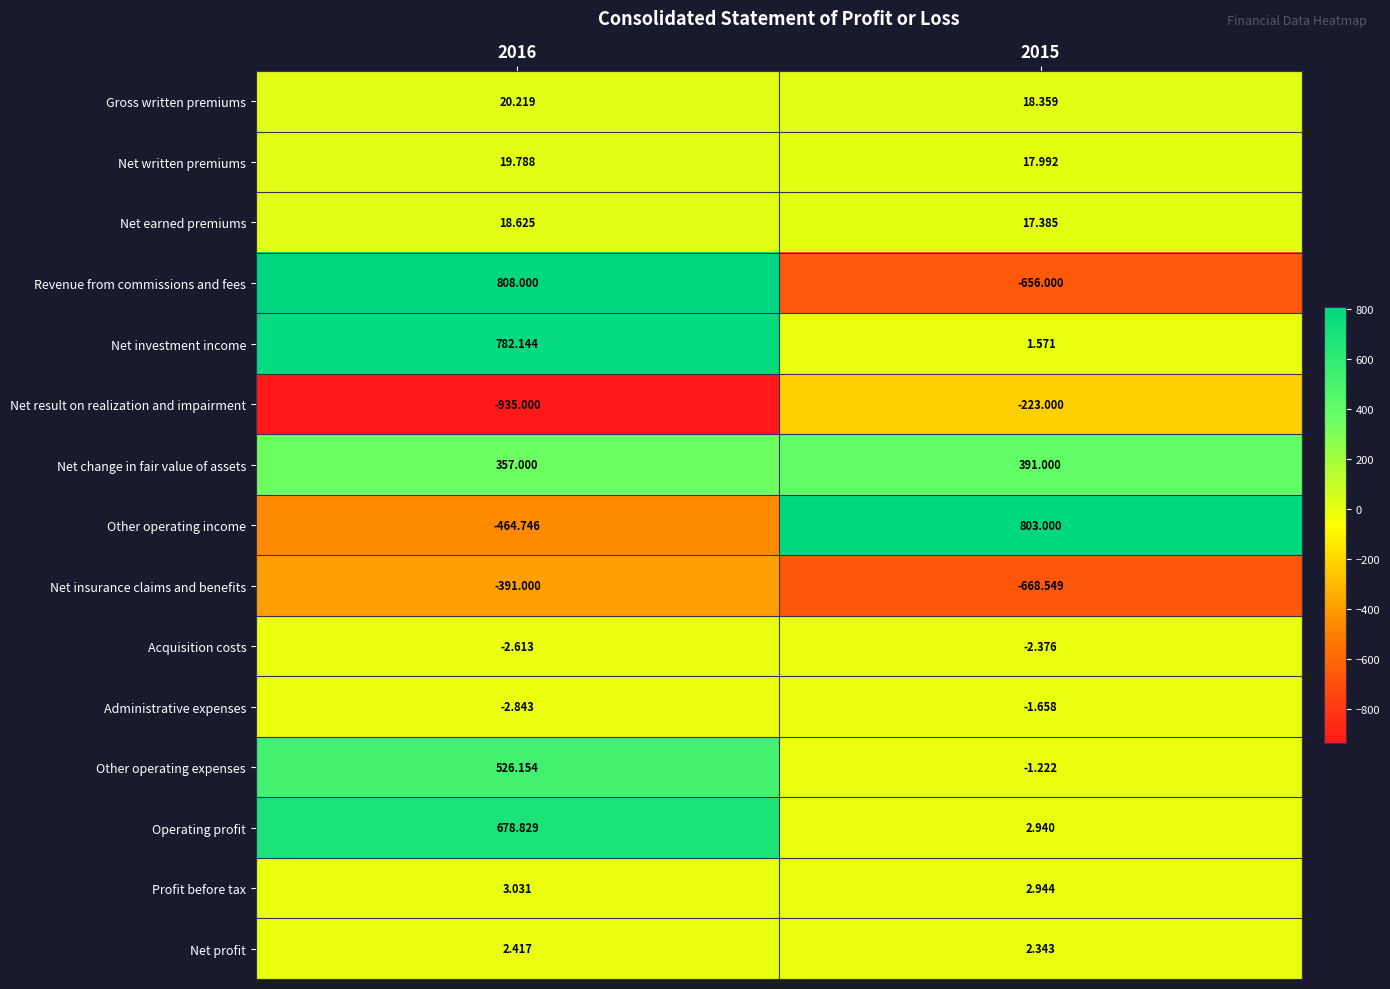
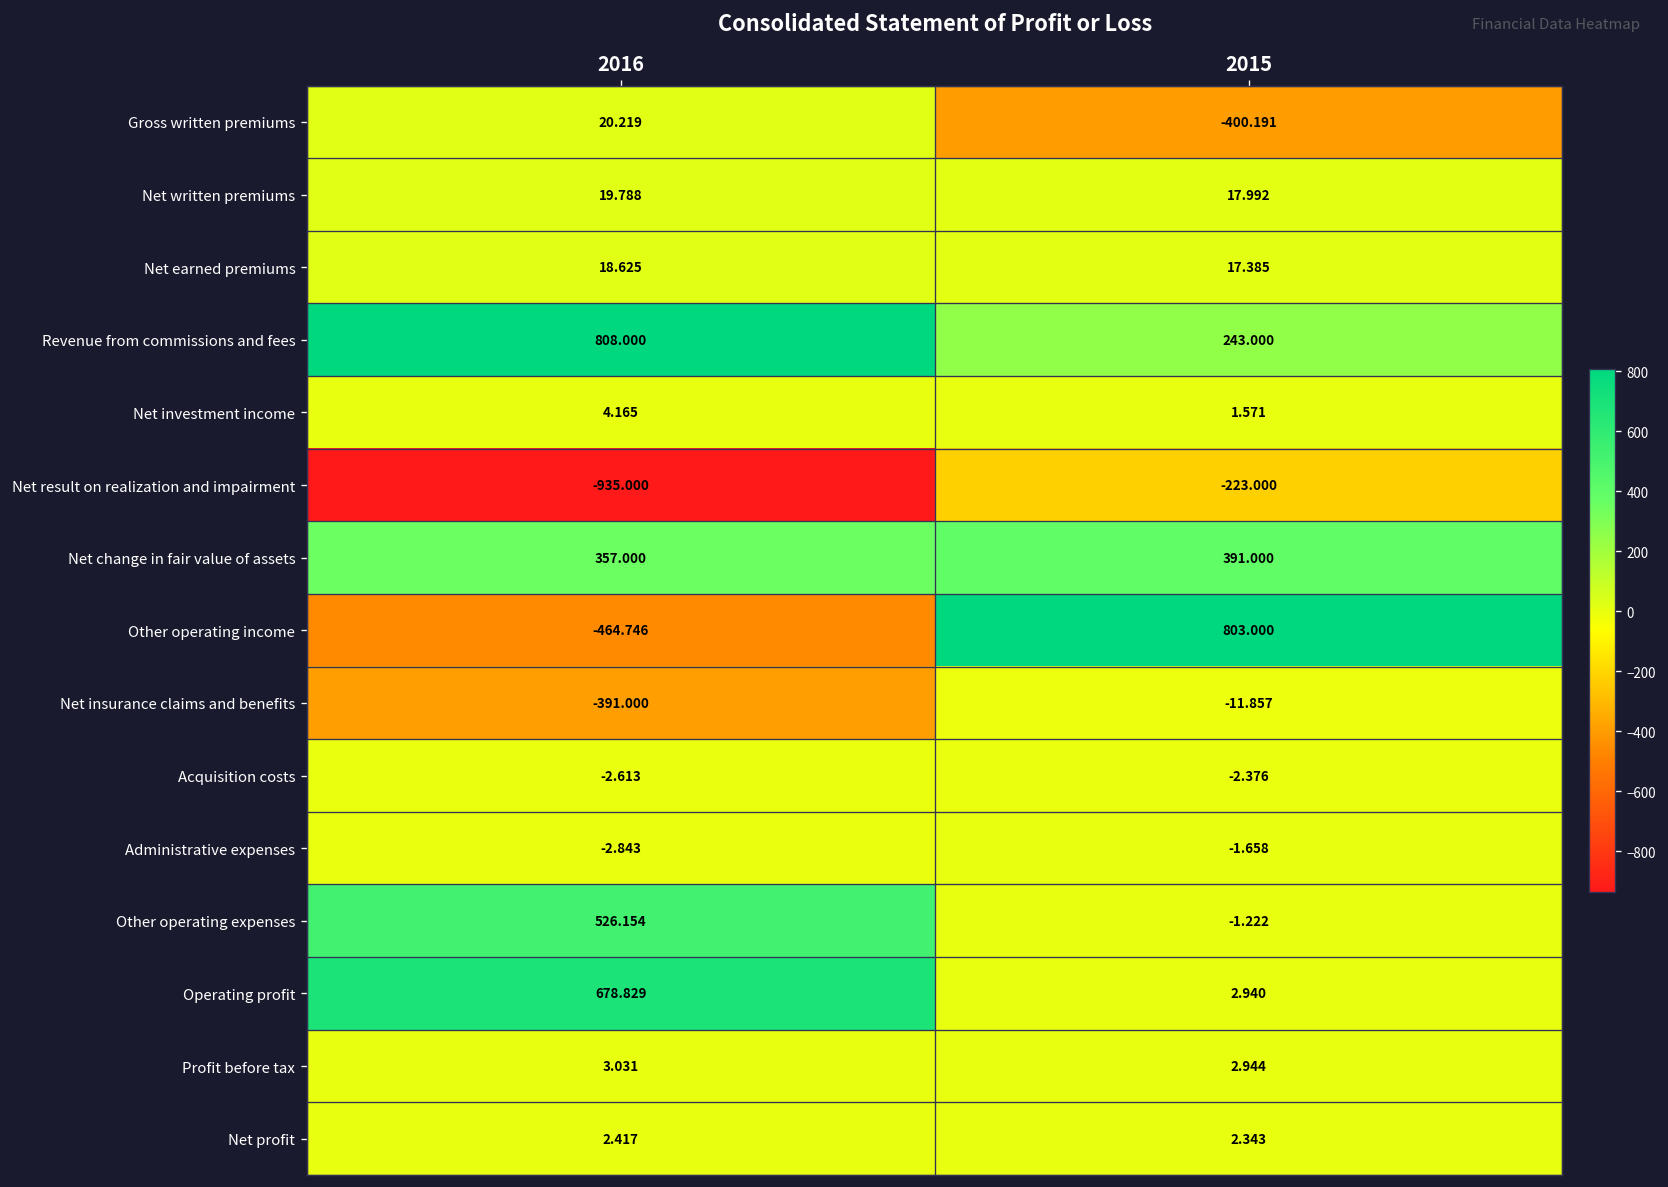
  {
    "Gross written premiums": {
      "2016": 20.219,
-     "2015": 18.359
+     "2015": -400.191
    },
    "Net written premiums": {
      "2016": 19.788,
      "2015": 17.992
    },
    "Net earned premiums": {
      "2016": 18.625,
      "2015": 17.385
    },
    "Revenue from commissions and fees": {
      "2016": 808.000,
-     "2015": -656.000
+     "2015": 243.000
    },
    "Net investment income": {
-     "2016": 782.144,
+     "2016": 4.165,
      "2015": 1.571
    },
    "Net result on realization and impairment": {
      "2016": -935.000,
      "2015": -223.000
    },
    "Net change in fair value of assets": {
      "2016": 357.000,
      "2015": 391.000
    },
    "Other operating income": {
      "2016": -464.746,
      "2015": 803.000
    },
    "Net insurance claims and benefits": {
      "2016": -391.000,
-     "2015": -668.549
+     "2015": -11.857
    },
    "Acquisition costs": {
      "2016": -2.613,
      "2015": -2.376
    },
    "Administrative expenses": {
      "2016": -2.843,
      "2015": -1.658
    },
    "Other operating expenses": {
      "2016": 526.154,
      "2015": -1.222
    },
    "Operating profit": {
      "2016": 678.829,
      "2015": 2.940
    },
    "Profit before tax": {
      "2016": 3.031,
      "2015": 2.944
    },
    "Net profit": {
      "2016": 2.417,
      "2015": 2.343
    }
  }
